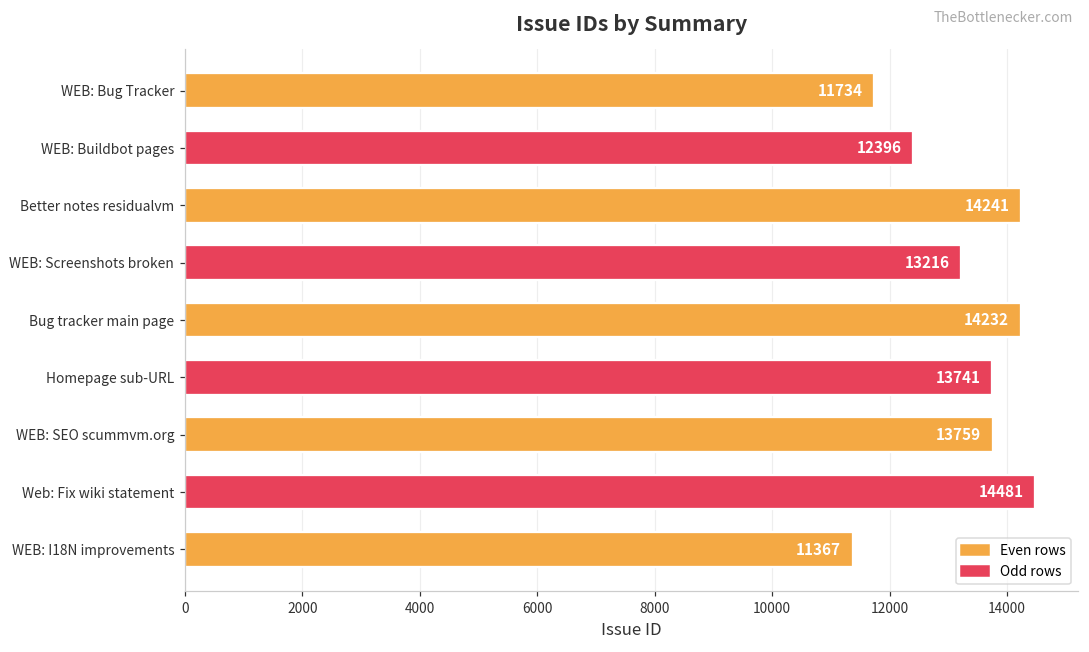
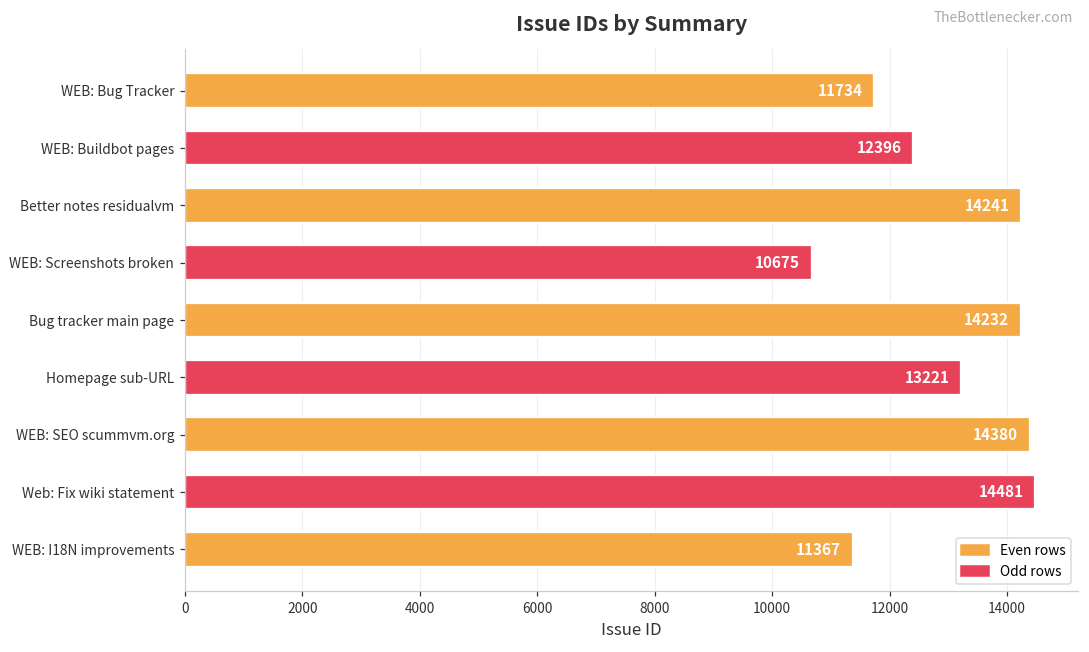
  {
    "WEB: Bug Tracker": 11734,
    "WEB: Buildbot pages": 12396,
    "Better notes residualvm": 14241,
-   "WEB: Screenshots broken": 13216,
+   "WEB: Screenshots broken": 10675,
    "Bug tracker main page": 14232,
-   "Homepage sub-URL": 13741,
-   "WEB: SEO scummvm.org": 13759,
+   "Homepage sub-URL": 13221,
+   "WEB: SEO scummvm.org": 14380,
    "Web: Fix wiki statement": 14481,
    "WEB: I18N improvements": 11367
  }
